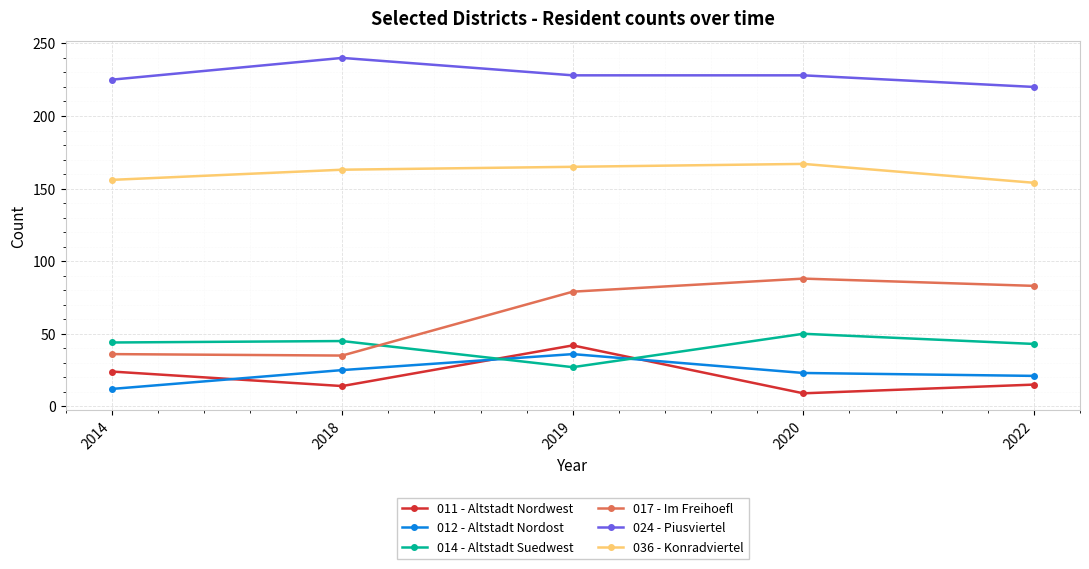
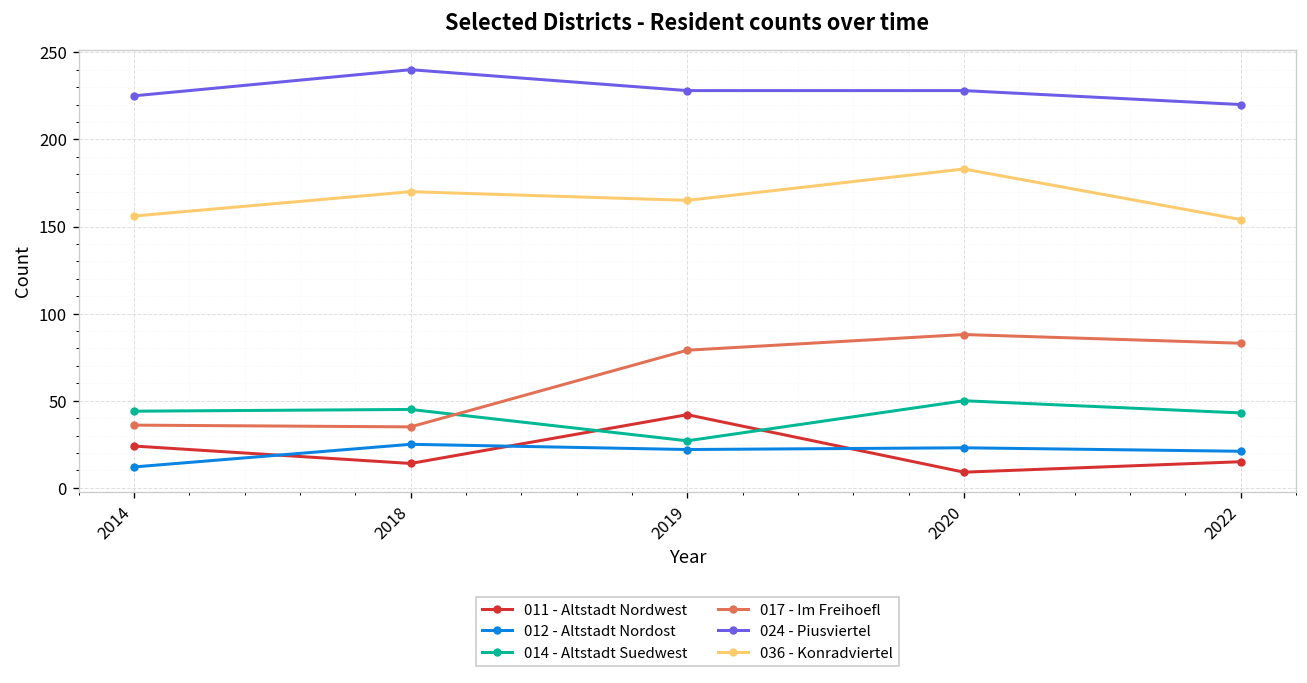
  {
    "011 - Altstadt Nordwest": {
      "2014": 24,
      "2018": 14,
      "2019": 42,
      "2020": 9,
      "2022": 15
    },
    "012 - Altstadt Nordost": {
      "2014": 12,
      "2018": 25,
-     "2019": 36,
+     "2019": 22,
      "2020": 23,
      "2022": 21
    },
    "014 - Altstadt Suedwest": {
      "2014": 44,
      "2018": 45,
      "2019": 27,
      "2020": 50,
      "2022": 43
    },
    "017 - Im Freihoefl": {
      "2014": 36,
      "2018": 35,
      "2019": 79,
      "2020": 88,
      "2022": 83
    },
    "024 - Piusviertel": {
      "2014": 225,
      "2018": 240,
      "2019": 228,
      "2020": 228,
      "2022": 220
    },
    "036 - Konradviertel": {
      "2014": 156,
-     "2018": 163,
+     "2018": 170,
      "2019": 165,
-     "2020": 167,
+     "2020": 183,
      "2022": 154
    }
  }
